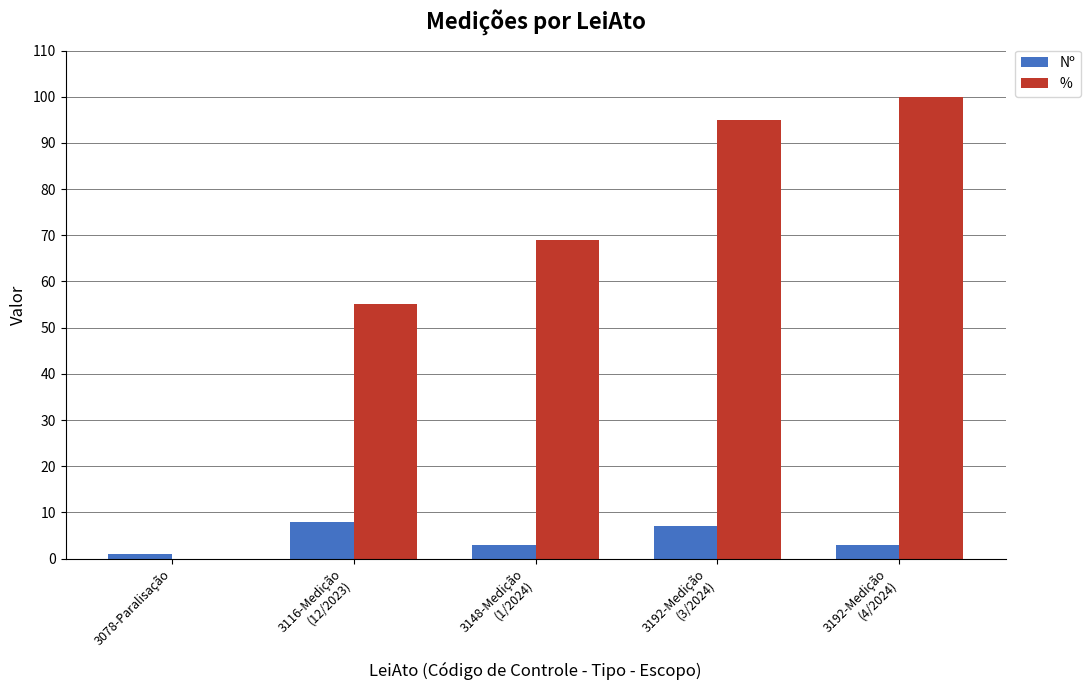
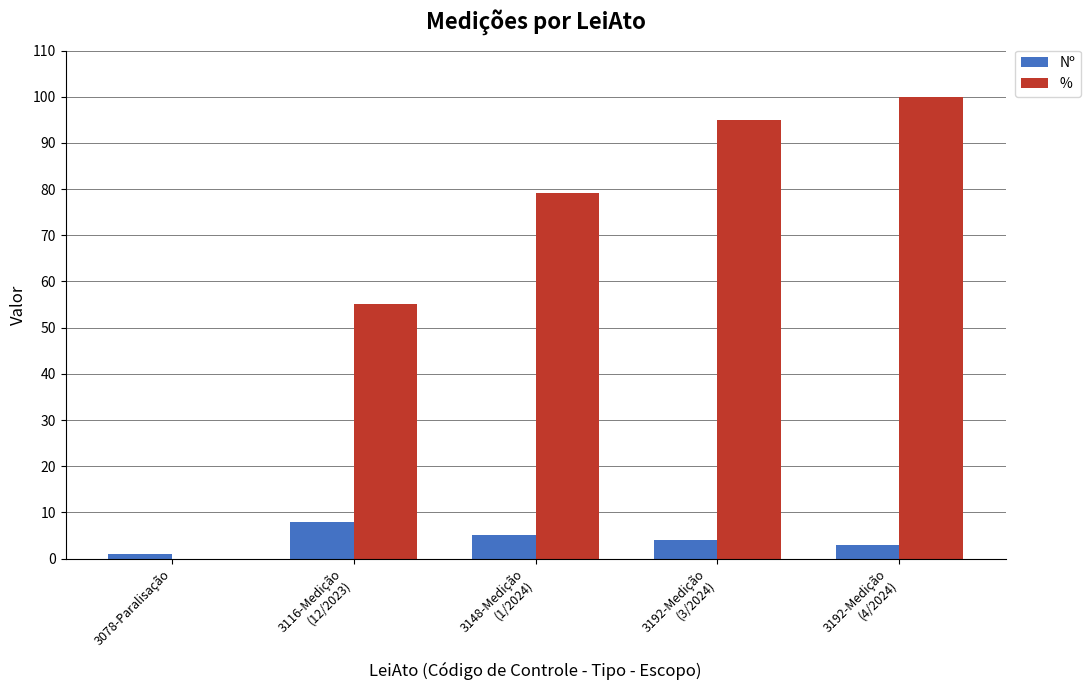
  {
    "Nº": {
      "3078-Paralisação": 1,
      "3116-Medição (12/2023)": 8,
-     "3148-Medição (1/2024)": 3,
-     "3192-Medição (3/2024)": 7,
+     "3148-Medição (1/2024)": 5,
+     "3192-Medição (3/2024)": 4,
      "3192-Medição (4/2024)": 3
    },
    "%": {
      "3078-Paralisação": 0,
      "3116-Medição (12/2023)": 55,
-     "3148-Medição (1/2024)": 69,
+     "3148-Medição (1/2024)": 79,
      "3192-Medição (3/2024)": 95,
      "3192-Medição (4/2024)": 100
    }
  }
